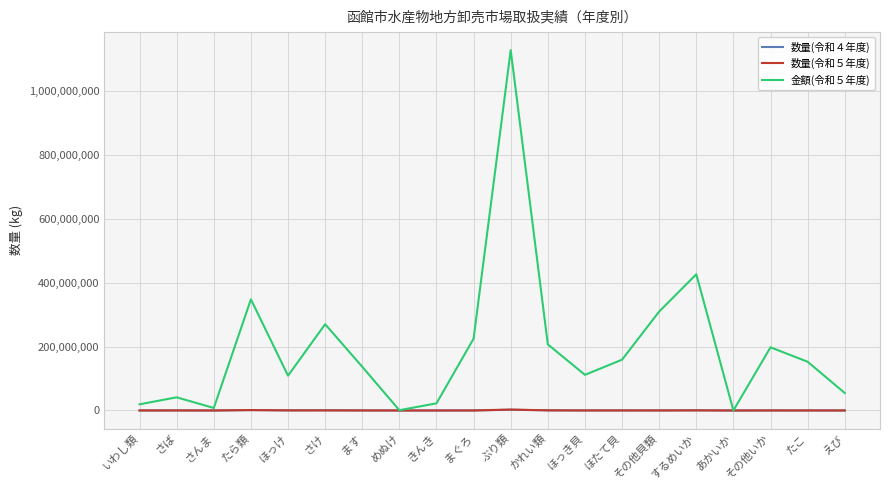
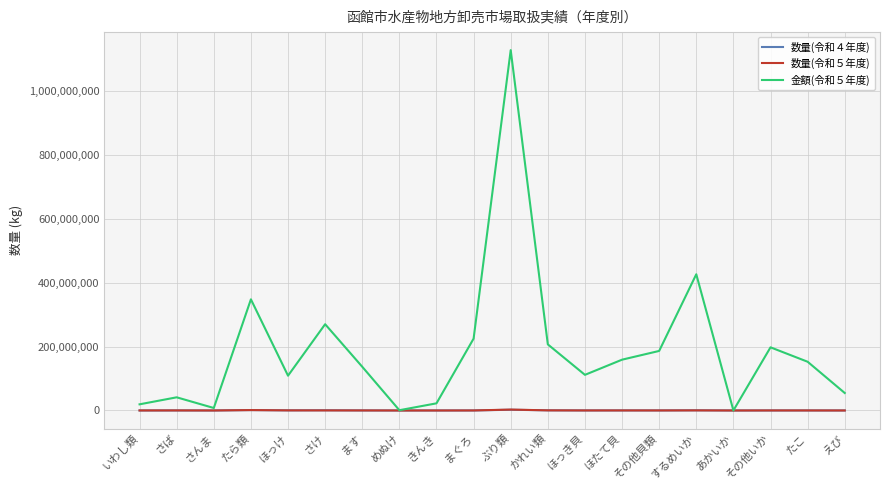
  {
    "数量(令和５年度)": {
      "いわし類": "0",
      "さば": "0",
      "たら類": "0",
      "ほっけ": "0",
      "さけ": "0",
      "ます": "0",
      "きんき": "0",
      "まぐろ": "0",
      "ぶり類": "0",
      "かれい類": "0",
      "ほっき貝": "0",
      "ほたて貝": "0",
      "その他貝類": "0",
      "するめいか": "0",
      "その他いか": "0",
      "たこ": "0",
      "えび": "0"
    },
    "金額(令和５年度)": {
      "いわし類": "20,000,000",
      "さば": "40,000,000",
      "たら類": "350,000,000",
      "ほっけ": "110,000,000",
      "さけ": "270,000,000",
      "ます": "140,000,000",
      "きんき": "20,000,000",
      "まぐろ": "230,000,000",
      "ぶり類": "1,130,000,000",
      "かれい類": "210,000,000",
      "ほっき貝": "110,000,000",
      "ほたて貝": "160,000,000",
-     "その他貝類": "310,000,000",
+     "その他貝類": "190,000,000",
      "するめいか": "430,000,000",
      "その他いか": "200,000,000",
      "たこ": "150,000,000",
      "えび": "50,000,000"
    }
  }
